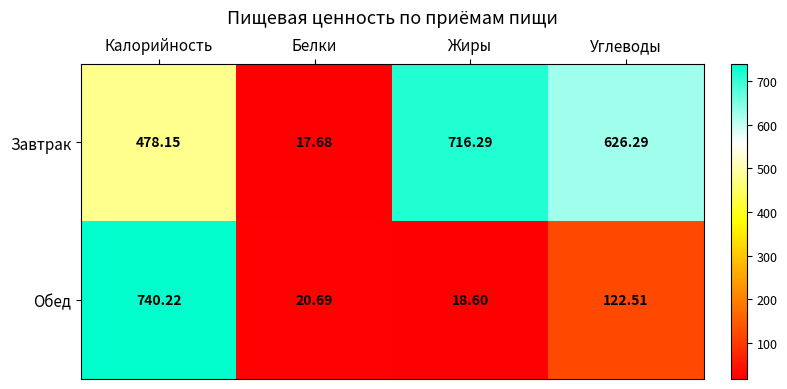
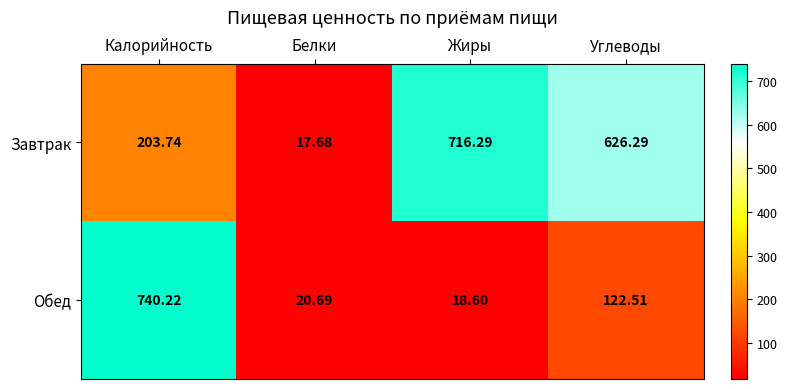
  {
    "Завтрак": {
-     "Калорийность": 478.15,
+     "Калорийность": 203.74,
      "Белки": 17.68,
      "Жиры": 716.29,
      "Углеводы": 626.29
    },
    "Обед": {
      "Калорийность": 740.22,
      "Белки": 20.69,
      "Жиры": 18.60,
      "Углеводы": 122.51
    }
  }
